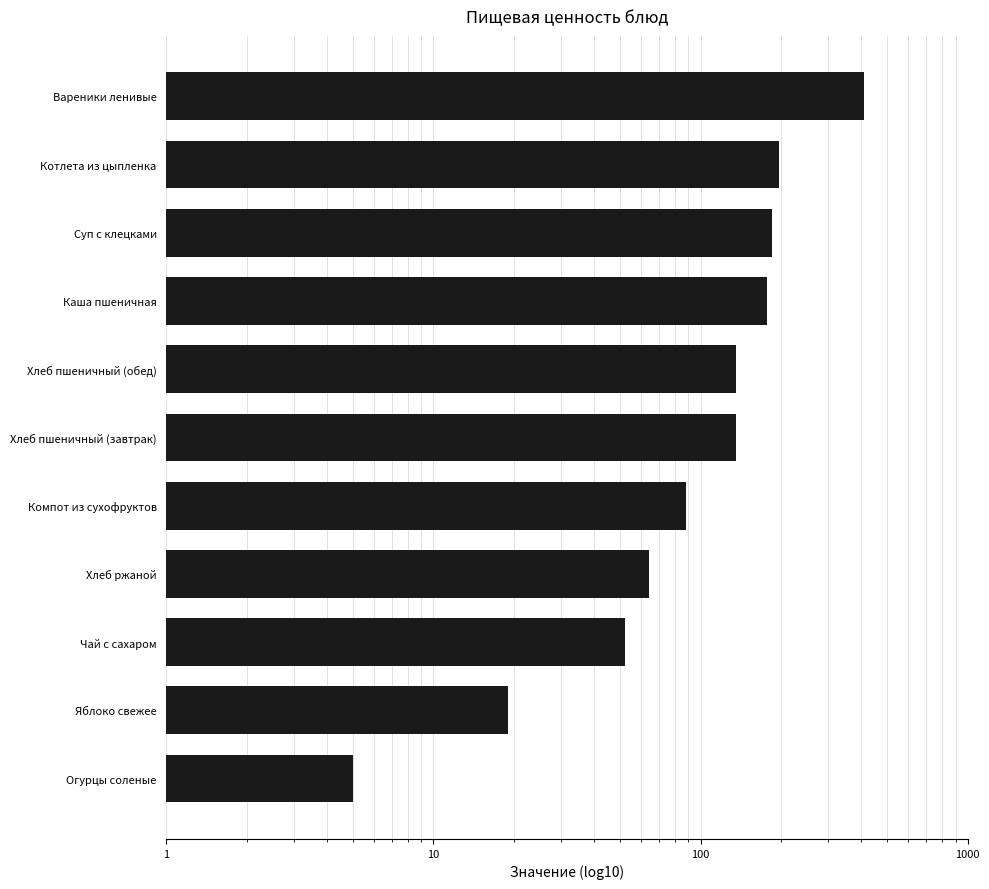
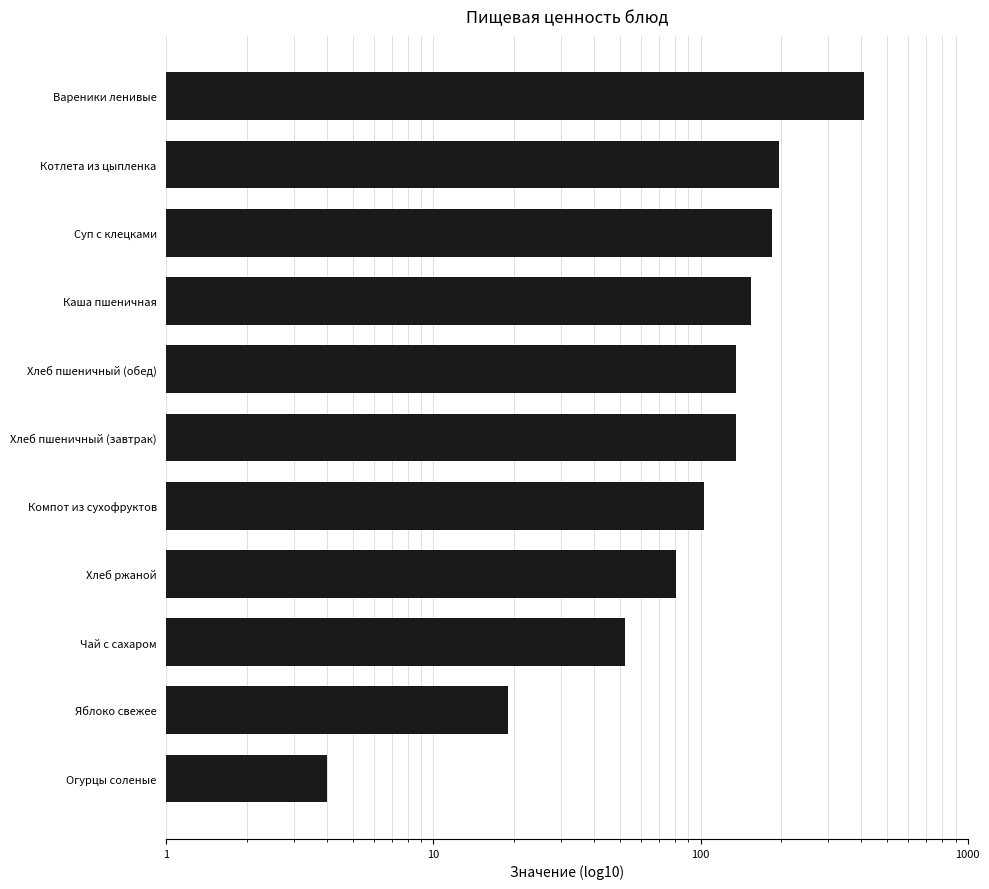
  {
    "Вареники ленивые": 410,
    "Котлета из цыпленка": 200,
    "Суп с клецками": 180,
-   "Каша пшеничная": 180,
+   "Каша пшеничная": 150,
    "Хлеб пшеничный (обед)": 140,
    "Хлеб пшеничный (завтрак)": 140,
-   "Компот из сухофруктов": 88,
-   "Хлеб ржаной": 64,
+   "Компот из сухофруктов": 103,
+   "Хлеб ржаной": 81,
    "Чай с сахаром": 52,
    "Яблоко свежее": 19,
-   "Огурцы соленые": 5
+   "Огурцы соленые": 4
  }
